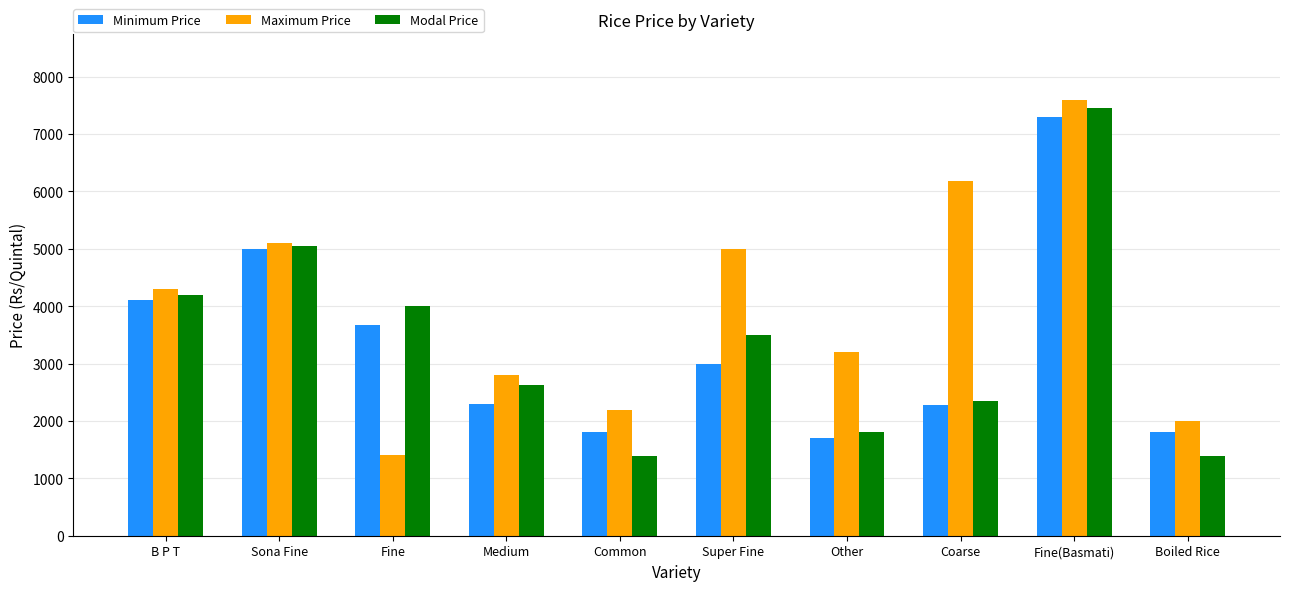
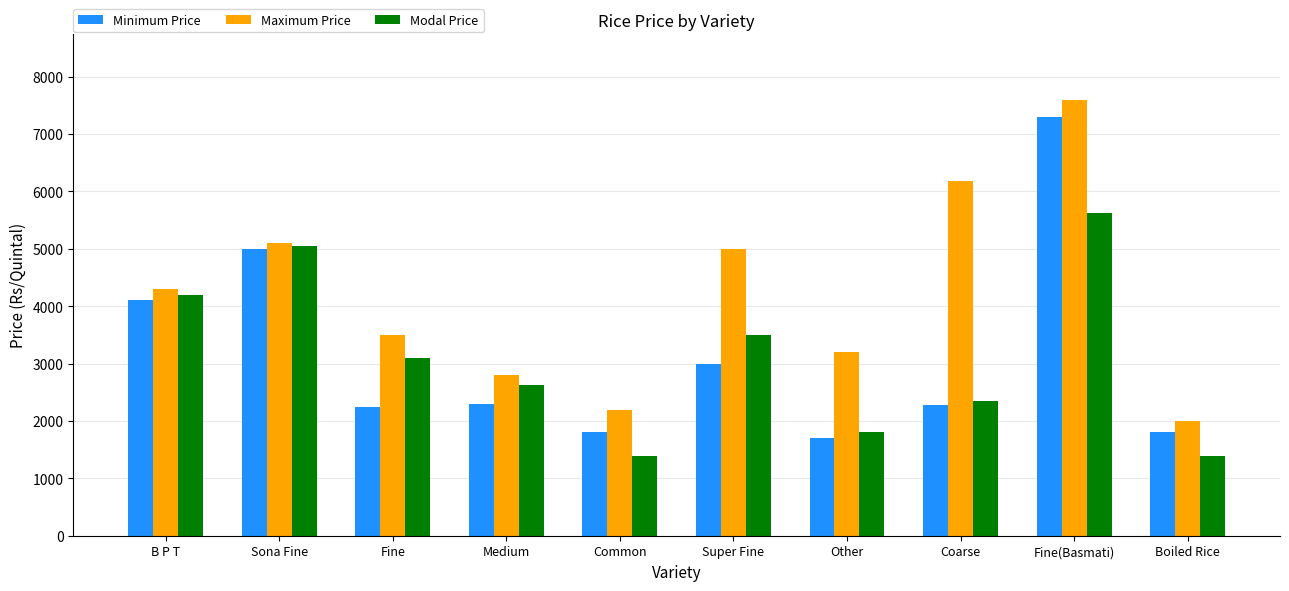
  {
    "Minimum Price": {
      "B P T": 4100,
      "Sona Fine": 5000,
-     "Fine": 3700,
+     "Fine": 2300,
      "Medium": 2300,
      "Common": 1800,
      "Super Fine": 3000,
      "Other": 1700,
      "Coarse": 2300,
      "Fine(Basmati)": 7300,
      "Boiled Rice": 1800
    },
    "Maximum Price": {
      "B P T": 4300,
      "Sona Fine": 5100,
-     "Fine": 1400,
+     "Fine": 3500,
      "Medium": 2800,
      "Common": 2200,
      "Super Fine": 5000,
      "Other": 3200,
      "Coarse": 6200,
      "Fine(Basmati)": 7600,
      "Boiled Rice": 2000
    },
    "Modal Price": {
      "B P T": 4200,
      "Sona Fine": 5100,
-     "Fine": 4000,
+     "Fine": 3100,
      "Medium": 2600,
      "Common": 1400,
      "Super Fine": 3500,
      "Other": 1800,
      "Coarse": 2300,
-     "Fine(Basmati)": 7500,
+     "Fine(Basmati)": 5600,
      "Boiled Rice": 1400
    }
  }
